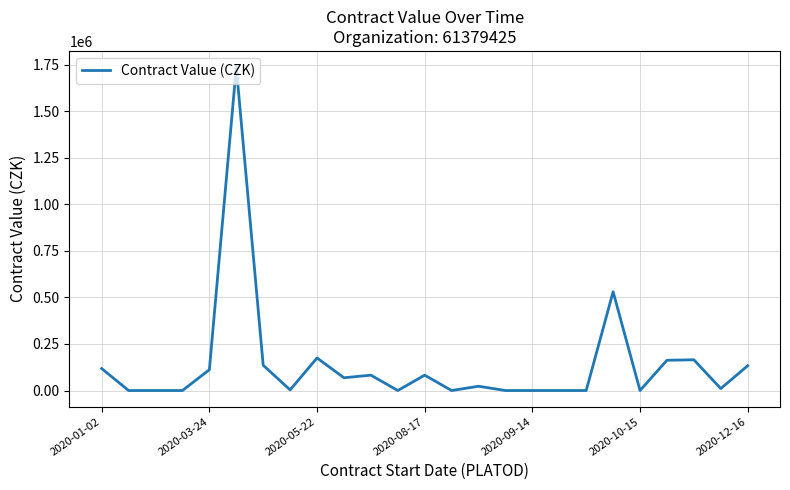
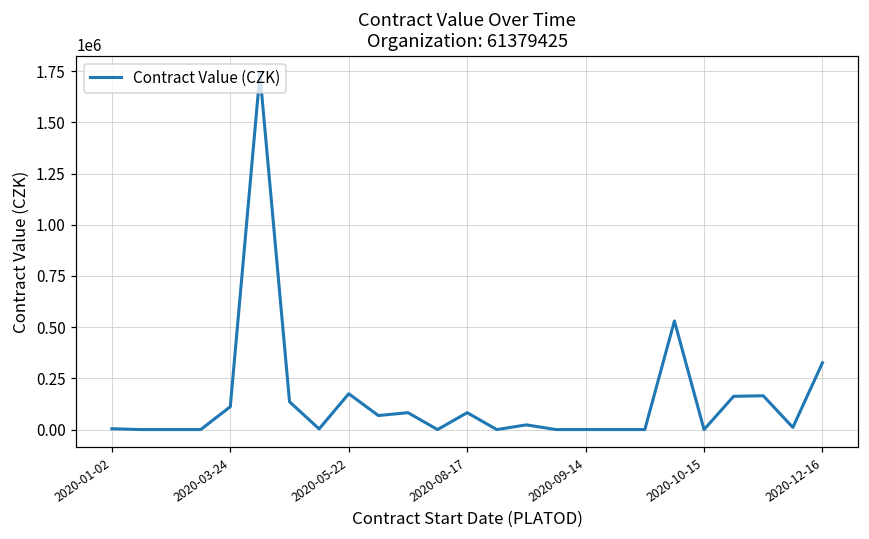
  {
-   "2020-01-02": 120000,
+   "2020-01-02": 0,
    "2020-03-24": 110000,
    "2020-05-22": 180000,
    "2020-08-17": 80000,
    "2020-10-15": 0,
-   "2020-12-16": 130000
+   "2020-12-16": 330000
  }
